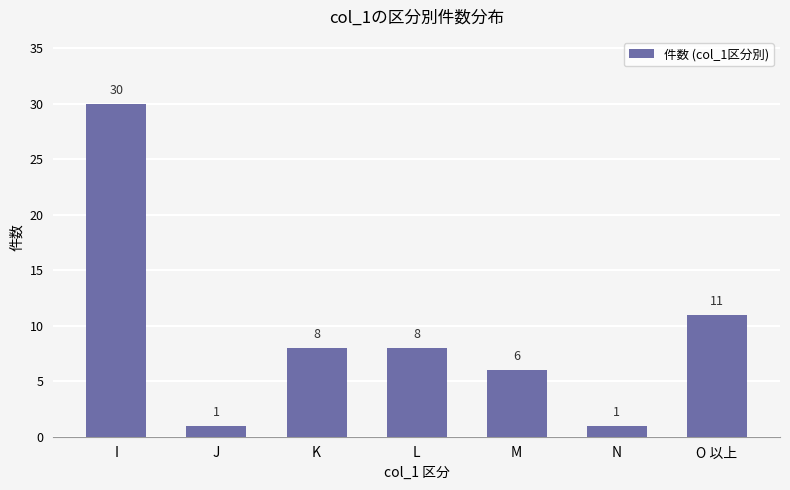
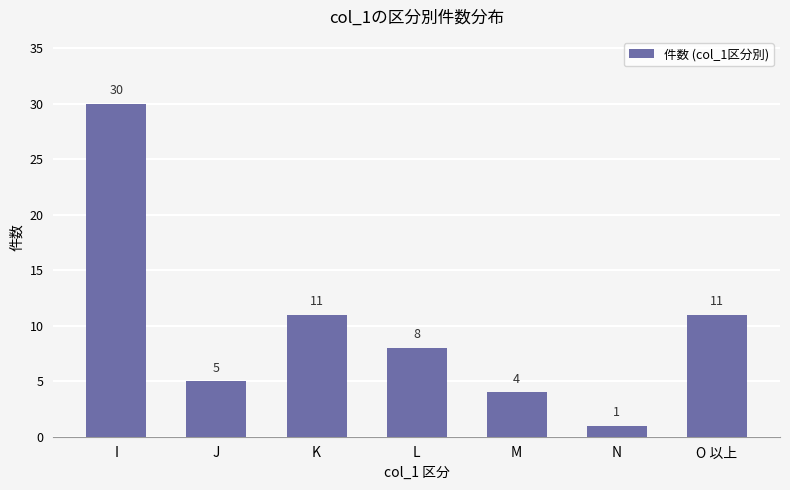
  {
    "I": 30,
-   "J": 1,
-   "K": 8,
+   "J": 5,
+   "K": 11,
    "L": 8,
-   "M": 6,
+   "M": 4,
    "N": 1,
    "O 以上": 11
  }
